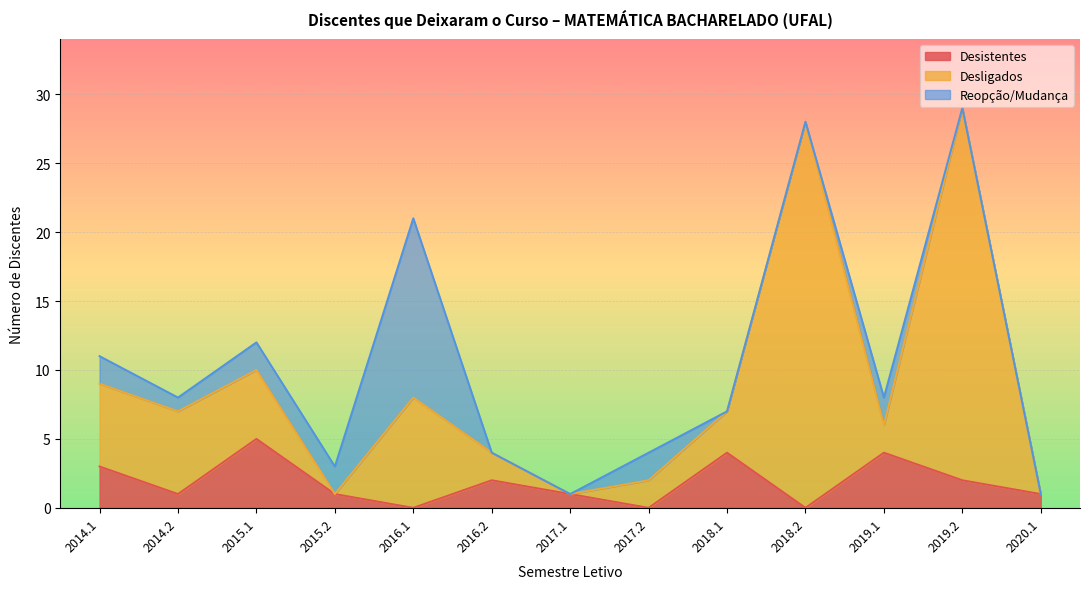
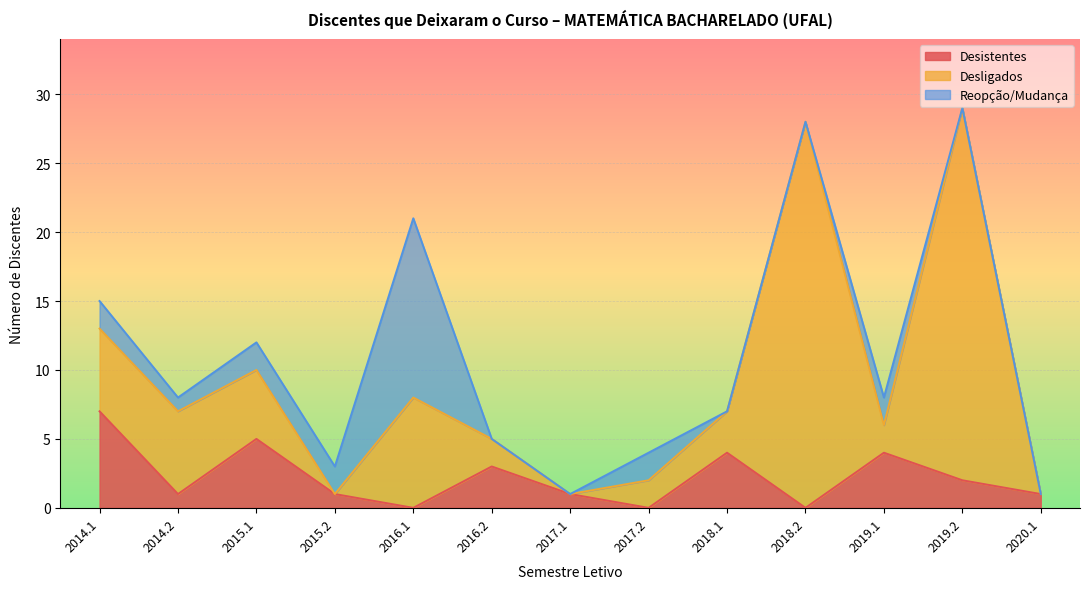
  {
    "Desistentes": {
-     "2014.1": 3,
+     "2014.1": 7,
      "2014.2": 1,
      "2015.1": 5,
      "2016.1": 0,
-     "2016.2": 2,
+     "2016.2": 3,
      "2017.2": 0,
      "2018.1": 4,
      "2018.2": 0,
      "2019.1": 4,
      "2019.2": 2
    },
    "Desligados": {
      "2014.1": 6,
      "2014.2": 6,
      "2015.1": 5,
      "2016.1": 8,
      "2017.2": 2,
      "2019.1": 2
    },
    "Reopção/Mudança": {
      "2014.1": 2,
      "2014.2": 1,
      "2015.1": 2,
      "2015.2": 2,
      "2016.1": 13,
      "2017.2": 2,
      "2019.1": 2
    }
  }
